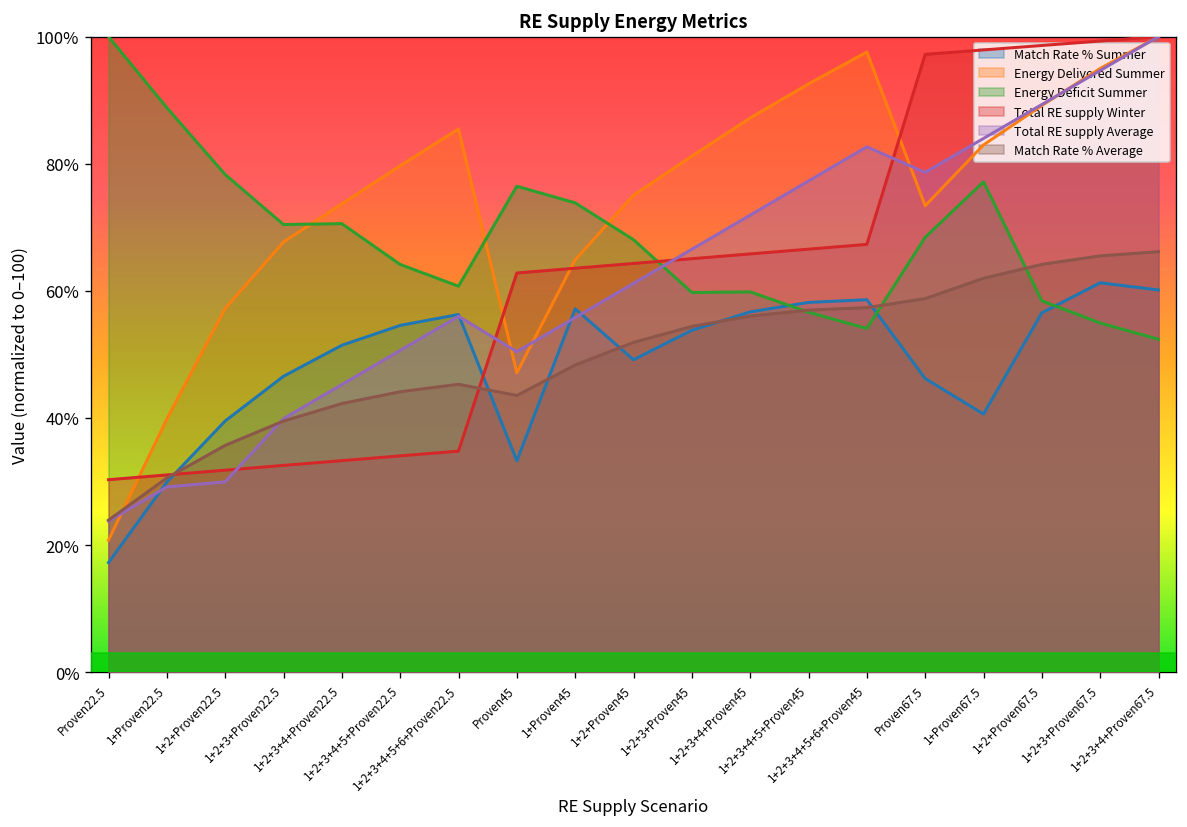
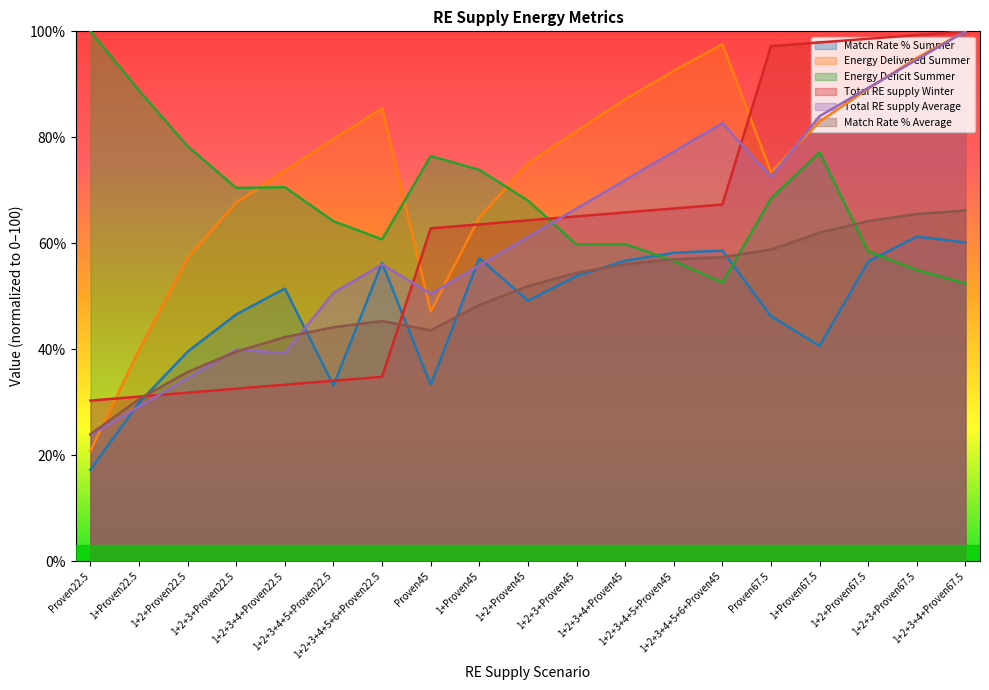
  {
    "Match Rate % Summer": {
      "Proven22.5": "17%",
      "1+Proven22.5": "30%",
      "1+2+Proven22.5": "40%",
      "1+2+3+Proven22.5": "47%",
      "1+2+3+4+Proven22.5": "51%",
-     "1+2+3+4+5+Proven22.5": "55%",
+     "1+2+3+4+5+Proven22.5": "33%",
      "Proven45": "33%",
      "1+Proven45": "57%",
      "1+2+Proven45": "49%",
      "1+2+3+Proven45": "54%",
      "1+2+3+4+Proven45": "57%",
      "1+2+3+4+5+Proven45": "58%",
      "1+2+3+4+5+6+Proven45": "59%",
      "Proven67.5": "46%",
      "1+Proven67.5": "41%",
      "1+2+Proven67.5": "57%",
      "1+2+3+Proven67.5": "61%",
      "1+2+3+4+Proven67.5": "60%"
    },
    "Energy Deficit Summer": {
      "Proven22.5": "100%",
      "1+Proven22.5": "89%",
      "1+2+Proven22.5": "78%",
      "1+2+3+Proven22.5": "70%",
      "1+2+3+4+Proven22.5": "71%",
      "1+2+3+4+5+Proven22.5": "64%",
      "1+2+3+4+5+6+Proven22.5": "61%",
      "Proven45": "76%",
      "1+Proven45": "74%",
      "1+2+Proven45": "68%",
      "1+2+3+Proven45": "60%",
      "1+2+3+4+Proven45": "60%",
-     "1+2+3+4+5+6+Proven45": "54%",
+     "1+2+3+4+5+6+Proven45": "53%",
      "Proven67.5": "68%",
      "1+Proven67.5": "77%",
      "1+2+Proven67.5": "58%",
      "1+2+3+Proven67.5": "55%",
      "1+2+3+4+Proven67.5": "52%"
    },
    "Total RE supply Average": {
      "1+Proven22.5": "29%",
-     "1+2+Proven22.5": "30%",
-     "1+2+3+4+Proven22.5": "45%",
+     "1+2+Proven22.5": "35%",
+     "1+2+3+4+Proven22.5": "39%",
      "1+2+3+4+5+Proven22.5": "51%",
      "Proven45": "50%",
      "1+Proven45": "56%",
      "1+2+Proven45": "61%",
      "1+2+3+Proven45": "67%",
      "1+2+3+4+Proven45": "72%",
      "1+2+3+4+5+Proven45": "77%",
      "1+2+3+4+5+6+Proven45": "83%",
-     "Proven67.5": "79%"
+     "Proven67.5": "72%"
    }
  }
